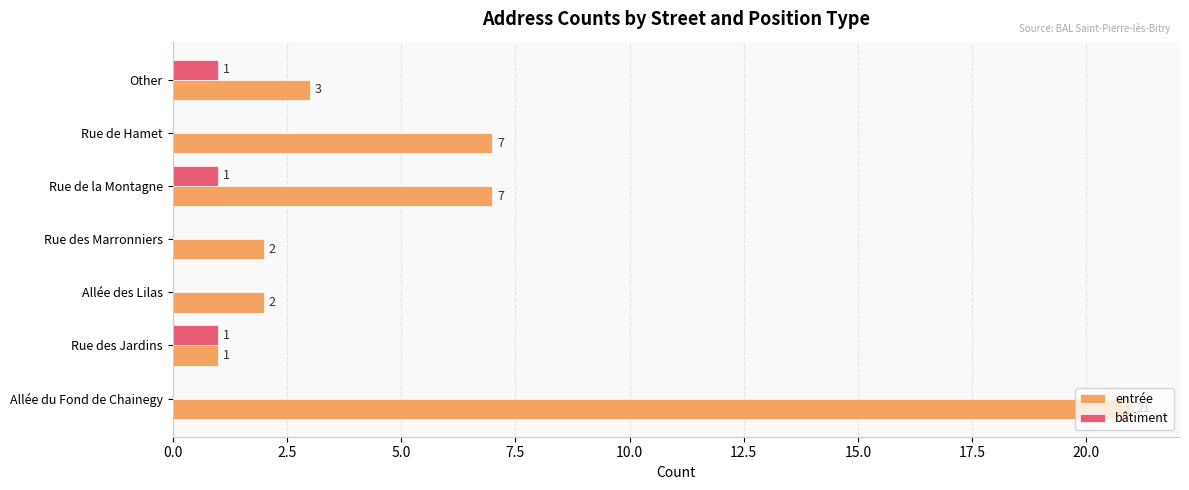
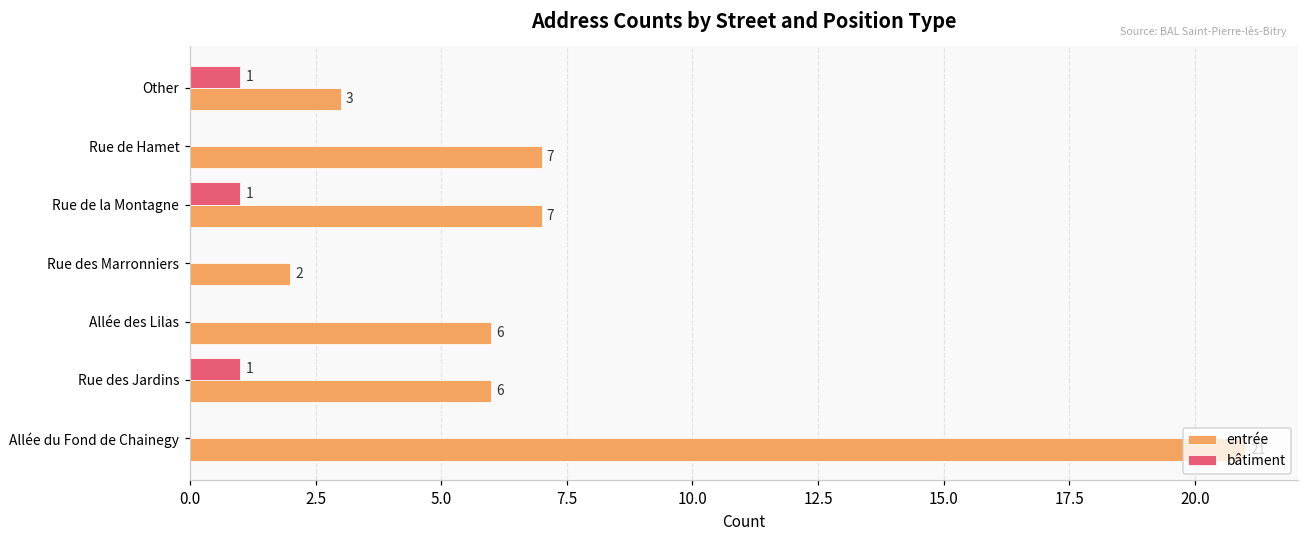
  {
    "entrée": {
      "Other": 3,
      "Rue de Hamet": 7,
      "Rue de la Montagne": 7,
      "Rue des Marronniers": 2,
-     "Allée des Lilas": 2,
-     "Rue des Jardins": 1
+     "Allée des Lilas": 6,
+     "Rue des Jardins": 6
    },
    "bâtiment": {
      "Other": 1,
      "Rue de la Montagne": 1,
      "Rue des Jardins": 1
    }
  }
